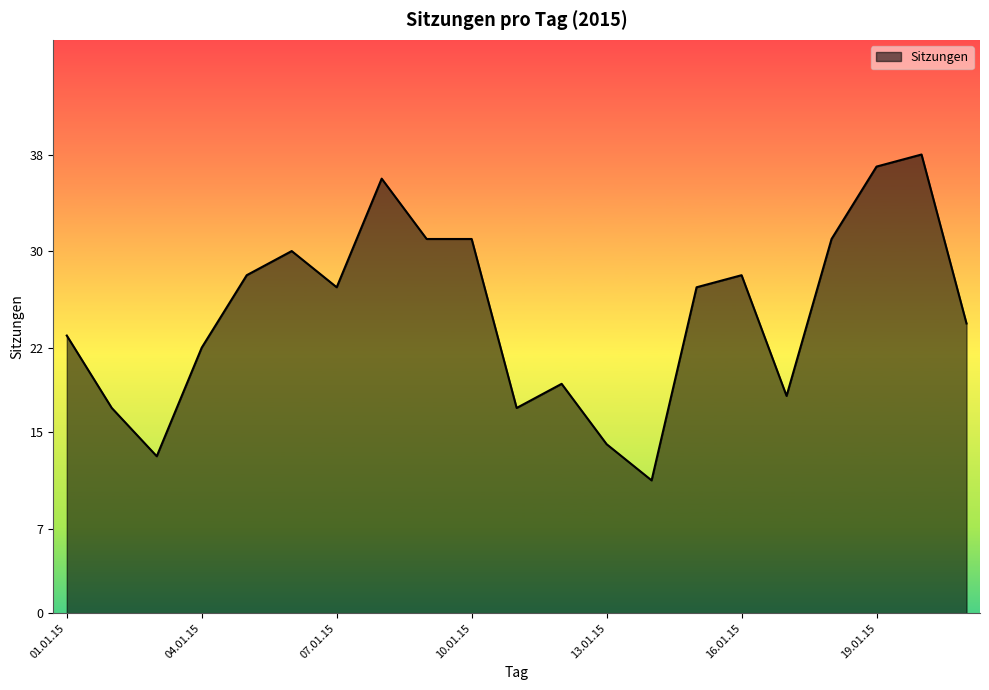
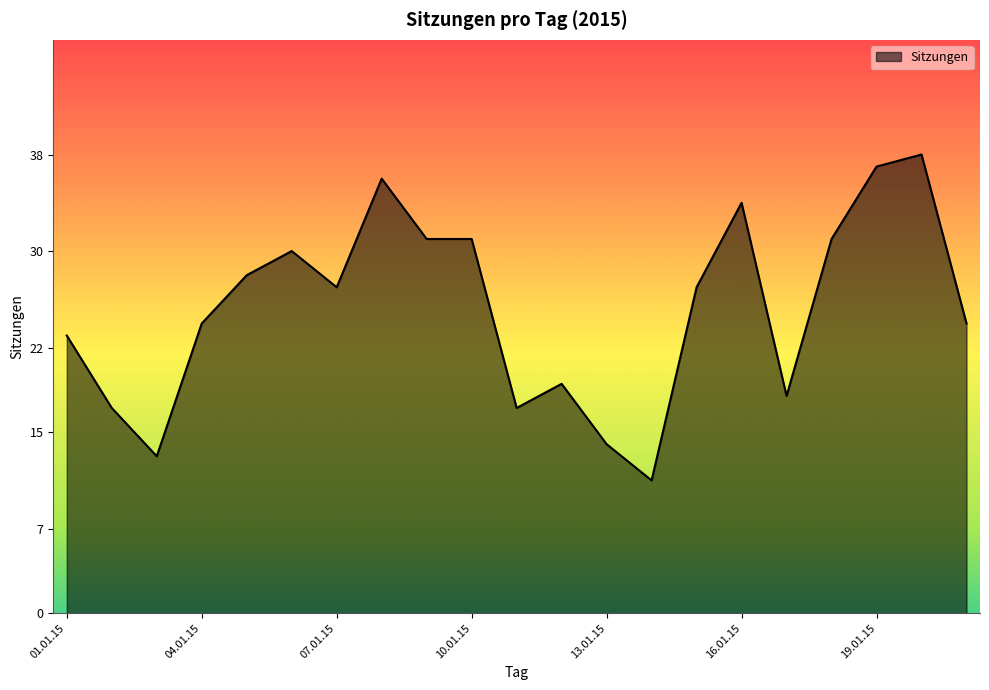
  {
    "01.01.15": 23,
-   "04.01.15": 22,
+   "04.01.15": 24,
    "07.01.15": 27,
    "10.01.15": 31,
    "13.01.15": 14,
-   "16.01.15": 28,
+   "16.01.15": 34,
    "19.01.15": 37
  }
